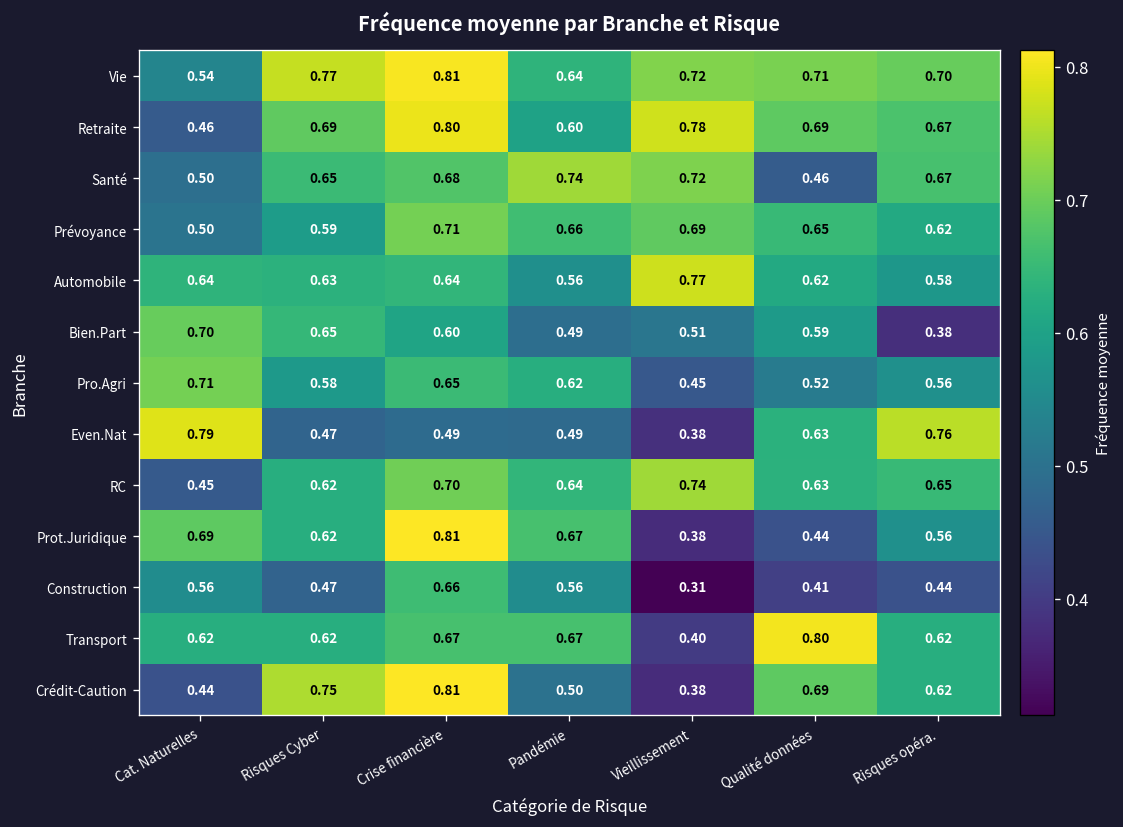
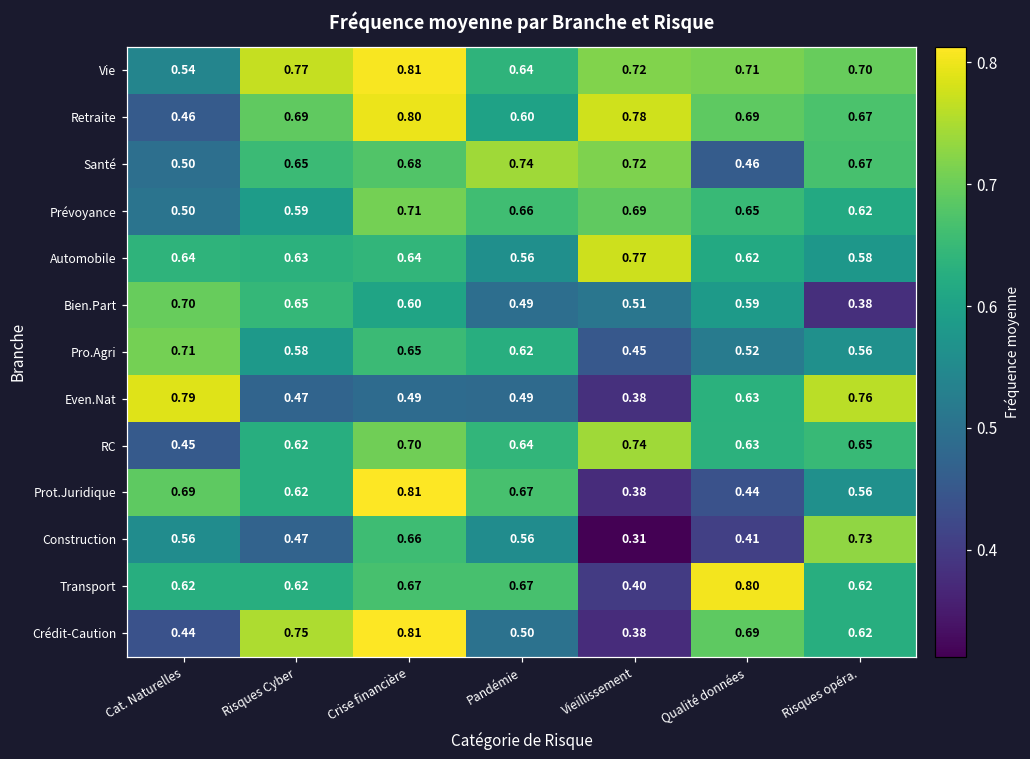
  {
    "Vie": {
      "Cat. Naturelles": 0.54,
      "Risques Cyber": 0.77,
      "Crise financière": 0.81,
      "Pandémie": 0.64,
      "Vieillissement": 0.72,
      "Qualité données": 0.71,
      "Risques opéra.": 0.70
    },
    "Retraite": {
      "Cat. Naturelles": 0.46,
      "Risques Cyber": 0.69,
      "Crise financière": 0.80,
      "Pandémie": 0.60,
      "Vieillissement": 0.78,
      "Qualité données": 0.69,
      "Risques opéra.": 0.67
    },
    "Santé": {
      "Cat. Naturelles": 0.50,
      "Risques Cyber": 0.65,
      "Crise financière": 0.68,
      "Pandémie": 0.74,
      "Vieillissement": 0.72,
      "Qualité données": 0.46,
      "Risques opéra.": 0.67
    },
    "Prévoyance": {
      "Cat. Naturelles": 0.50,
      "Risques Cyber": 0.59,
      "Crise financière": 0.71,
      "Pandémie": 0.66,
      "Vieillissement": 0.69,
      "Qualité données": 0.65,
      "Risques opéra.": 0.62
    },
    "Automobile": {
      "Cat. Naturelles": 0.64,
      "Risques Cyber": 0.63,
      "Crise financière": 0.64,
      "Pandémie": 0.56,
      "Vieillissement": 0.77,
      "Qualité données": 0.62,
      "Risques opéra.": 0.58
    },
    "Bien.Part": {
      "Cat. Naturelles": 0.70,
      "Risques Cyber": 0.65,
      "Crise financière": 0.60,
      "Pandémie": 0.49,
      "Vieillissement": 0.51,
      "Qualité données": 0.59,
      "Risques opéra.": 0.38
    },
    "Pro.Agri": {
      "Cat. Naturelles": 0.71,
      "Risques Cyber": 0.58,
      "Crise financière": 0.65,
      "Pandémie": 0.62,
      "Vieillissement": 0.45,
      "Qualité données": 0.52,
      "Risques opéra.": 0.56
    },
    "Even.Nat": {
      "Cat. Naturelles": 0.79,
      "Risques Cyber": 0.47,
      "Crise financière": 0.49,
      "Pandémie": 0.49,
      "Vieillissement": 0.38,
      "Qualité données": 0.63,
      "Risques opéra.": 0.76
    },
    "RC": {
      "Cat. Naturelles": 0.45,
      "Risques Cyber": 0.62,
      "Crise financière": 0.70,
      "Pandémie": 0.64,
      "Vieillissement": 0.74,
      "Qualité données": 0.63,
      "Risques opéra.": 0.65
    },
    "Prot.Juridique": {
      "Cat. Naturelles": 0.69,
      "Risques Cyber": 0.62,
      "Crise financière": 0.81,
      "Pandémie": 0.67,
      "Vieillissement": 0.38,
      "Qualité données": 0.44,
      "Risques opéra.": 0.56
    },
    "Construction": {
      "Cat. Naturelles": 0.56,
      "Risques Cyber": 0.47,
      "Crise financière": 0.66,
      "Pandémie": 0.56,
      "Vieillissement": 0.31,
      "Qualité données": 0.41,
-     "Risques opéra.": 0.44
+     "Risques opéra.": 0.73
    },
    "Transport": {
      "Cat. Naturelles": 0.62,
      "Risques Cyber": 0.62,
      "Crise financière": 0.67,
      "Pandémie": 0.67,
      "Vieillissement": 0.40,
      "Qualité données": 0.80,
      "Risques opéra.": 0.62
    },
    "Crédit-Caution": {
      "Cat. Naturelles": 0.44,
      "Risques Cyber": 0.75,
      "Crise financière": 0.81,
      "Pandémie": 0.50,
      "Vieillissement": 0.38,
      "Qualité données": 0.69,
      "Risques opéra.": 0.62
    }
  }
